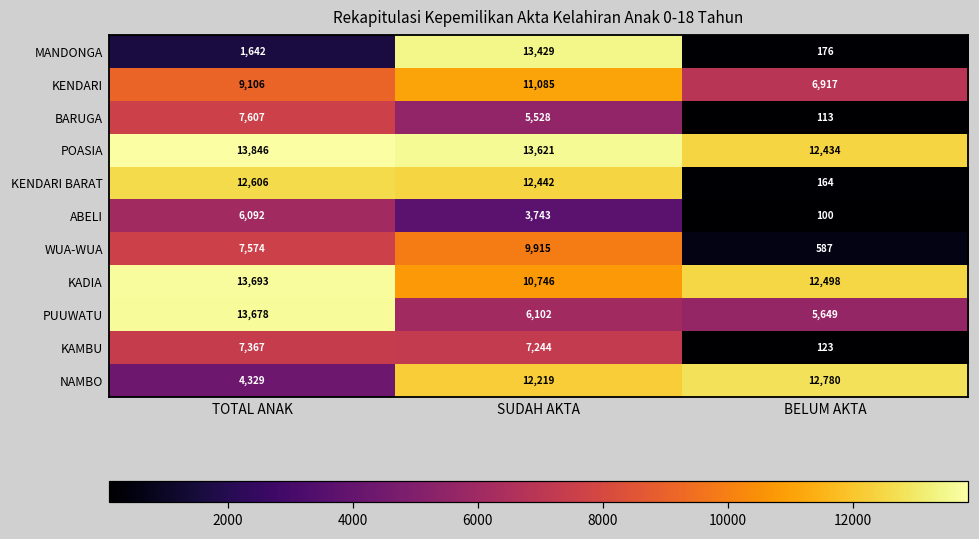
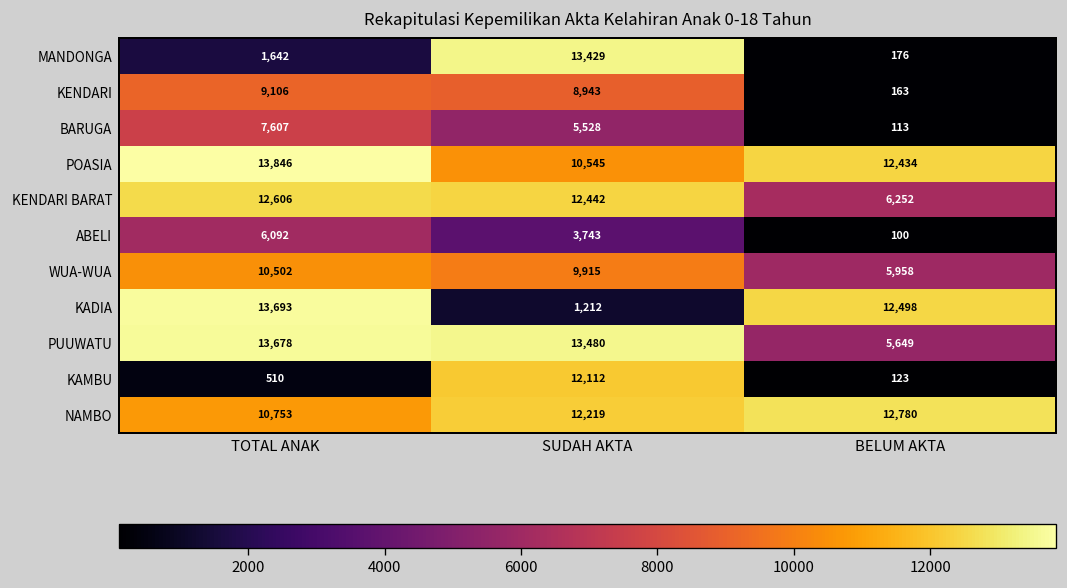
  {
    "MANDONGA": {
      "TOTAL ANAK": "1,642",
      "SUDAH AKTA": "13,429",
      "BELUM AKTA": "176"
    },
    "KENDARI": {
      "TOTAL ANAK": "9,106",
-     "SUDAH AKTA": "11,085",
-     "BELUM AKTA": "6,917"
+     "SUDAH AKTA": "8,943",
+     "BELUM AKTA": "163"
    },
    "BARUGA": {
      "TOTAL ANAK": "7,607",
      "SUDAH AKTA": "5,528",
      "BELUM AKTA": "113"
    },
    "POASIA": {
      "TOTAL ANAK": "13,846",
-     "SUDAH AKTA": "13,621",
+     "SUDAH AKTA": "10,545",
      "BELUM AKTA": "12,434"
    },
    "KENDARI BARAT": {
      "TOTAL ANAK": "12,606",
      "SUDAH AKTA": "12,442",
-     "BELUM AKTA": "164"
+     "BELUM AKTA": "6,252"
    },
    "ABELI": {
      "TOTAL ANAK": "6,092",
      "SUDAH AKTA": "3,743",
      "BELUM AKTA": "100"
    },
    "WUA-WUA": {
-     "TOTAL ANAK": "7,574",
+     "TOTAL ANAK": "10,502",
      "SUDAH AKTA": "9,915",
-     "BELUM AKTA": "587"
+     "BELUM AKTA": "5,958"
    },
    "KADIA": {
      "TOTAL ANAK": "13,693",
-     "SUDAH AKTA": "10,746",
+     "SUDAH AKTA": "1,212",
      "BELUM AKTA": "12,498"
    },
    "PUUWATU": {
      "TOTAL ANAK": "13,678",
-     "SUDAH AKTA": "6,102",
+     "SUDAH AKTA": "13,480",
      "BELUM AKTA": "5,649"
    },
    "KAMBU": {
-     "TOTAL ANAK": "7,367",
-     "SUDAH AKTA": "7,244",
+     "TOTAL ANAK": "510",
+     "SUDAH AKTA": "12,112",
      "BELUM AKTA": "123"
    },
    "NAMBO": {
-     "TOTAL ANAK": "4,329",
+     "TOTAL ANAK": "10,753",
      "SUDAH AKTA": "12,219",
      "BELUM AKTA": "12,780"
    }
  }
